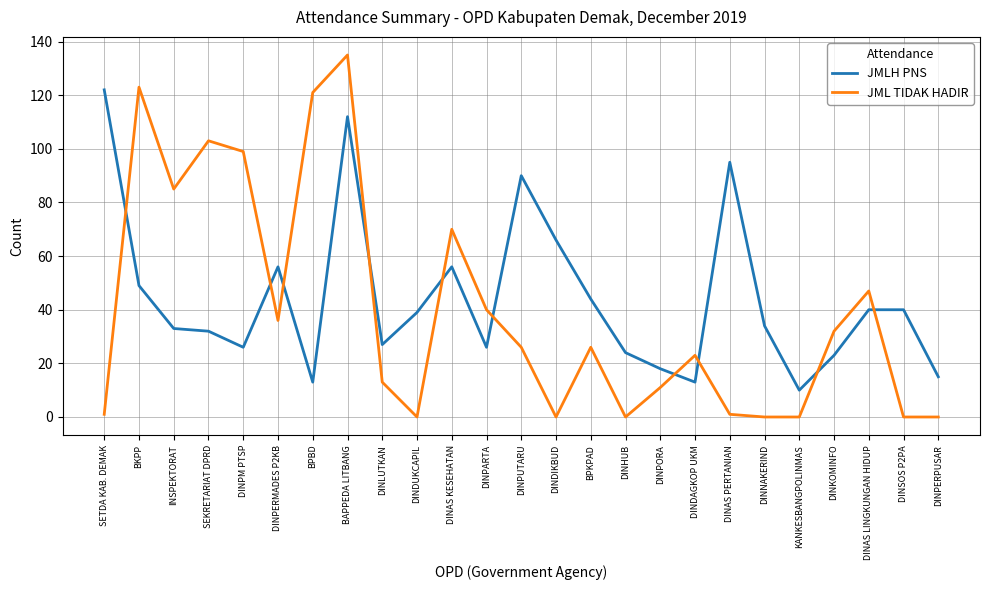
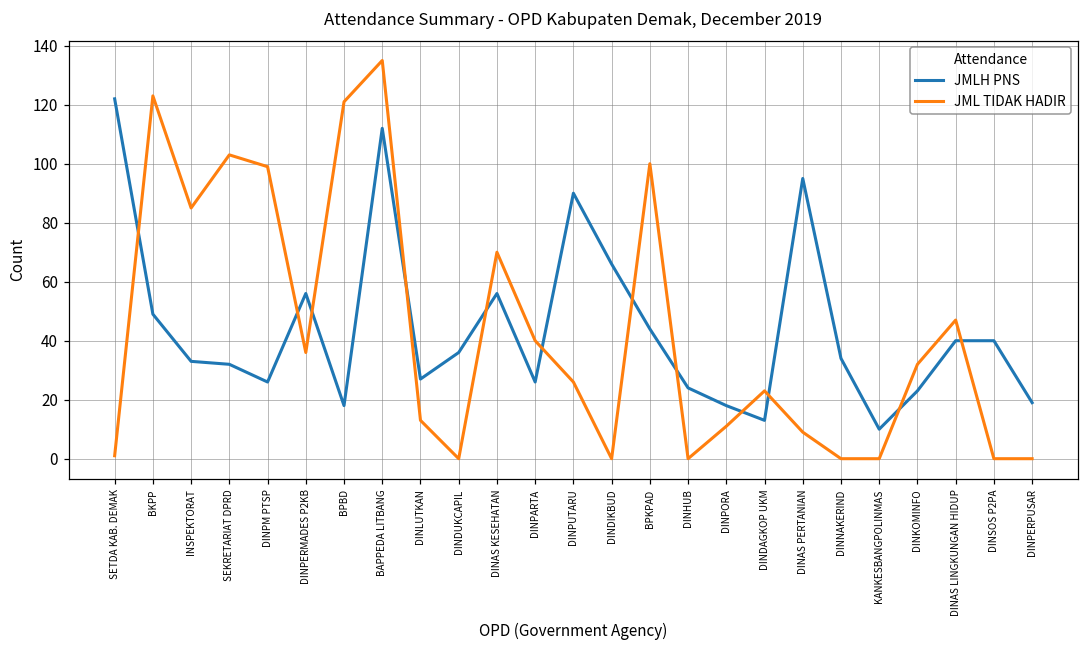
  {
    "JMLH PNS": {
      "SETDA KAB. DEMAK": 122,
      "BKPP": 49,
      "INSPEKTORAT": 33,
      "SEKRETARIAT DPRD": 32,
      "DINPM PTSP": 26,
      "DINPERMADES P2KB": 56,
-     "BPBD": 13,
+     "BPBD": 18,
      "BAPPEDA LITBANG": 112,
      "DINLUTKAN": 27,
-     "DINDUKCAPIL": 39,
+     "DINDUKCAPIL": 36,
      "DINAS KESEHATAN": 56,
      "DINPARTA": 26,
      "DINPUTARU": 90,
      "DINDIKBUD": 66,
      "BPKPAD": 44,
      "DINHUB": 24,
      "DINPORA": 18,
      "DINDAGKOP UKM": 13,
      "DINAS PERTANIAN": 95,
      "DINNAKERIND": 34,
      "KANKESBANGPOLINMAS": 10,
      "DINKOMINFO": 23,
      "DINAS LINGKUNGAN HIDUP": 40,
      "DINSOS P2PA": 40,
-     "DINPERPUSAR": 15
+     "DINPERPUSAR": 19
    },
    "JML TIDAK HADIR": {
      "SETDA KAB. DEMAK": 1,
      "BKPP": 123,
      "INSPEKTORAT": 85,
      "SEKRETARIAT DPRD": 103,
      "DINPM PTSP": 99,
      "DINPERMADES P2KB": 36,
      "BPBD": 121,
      "BAPPEDA LITBANG": 135,
      "DINLUTKAN": 13,
      "DINDUKCAPIL": 0,
      "DINAS KESEHATAN": 70,
      "DINPARTA": 40,
      "DINPUTARU": 26,
      "DINDIKBUD": 0,
-     "BPKPAD": 26,
+     "BPKPAD": 100,
      "DINHUB": 0,
      "DINPORA": 11,
      "DINDAGKOP UKM": 23,
-     "DINAS PERTANIAN": 1,
+     "DINAS PERTANIAN": 9,
      "DINNAKERIND": 0,
      "KANKESBANGPOLINMAS": 0,
      "DINKOMINFO": 32,
      "DINAS LINGKUNGAN HIDUP": 47,
      "DINSOS P2PA": 0,
      "DINPERPUSAR": 0
    }
  }
